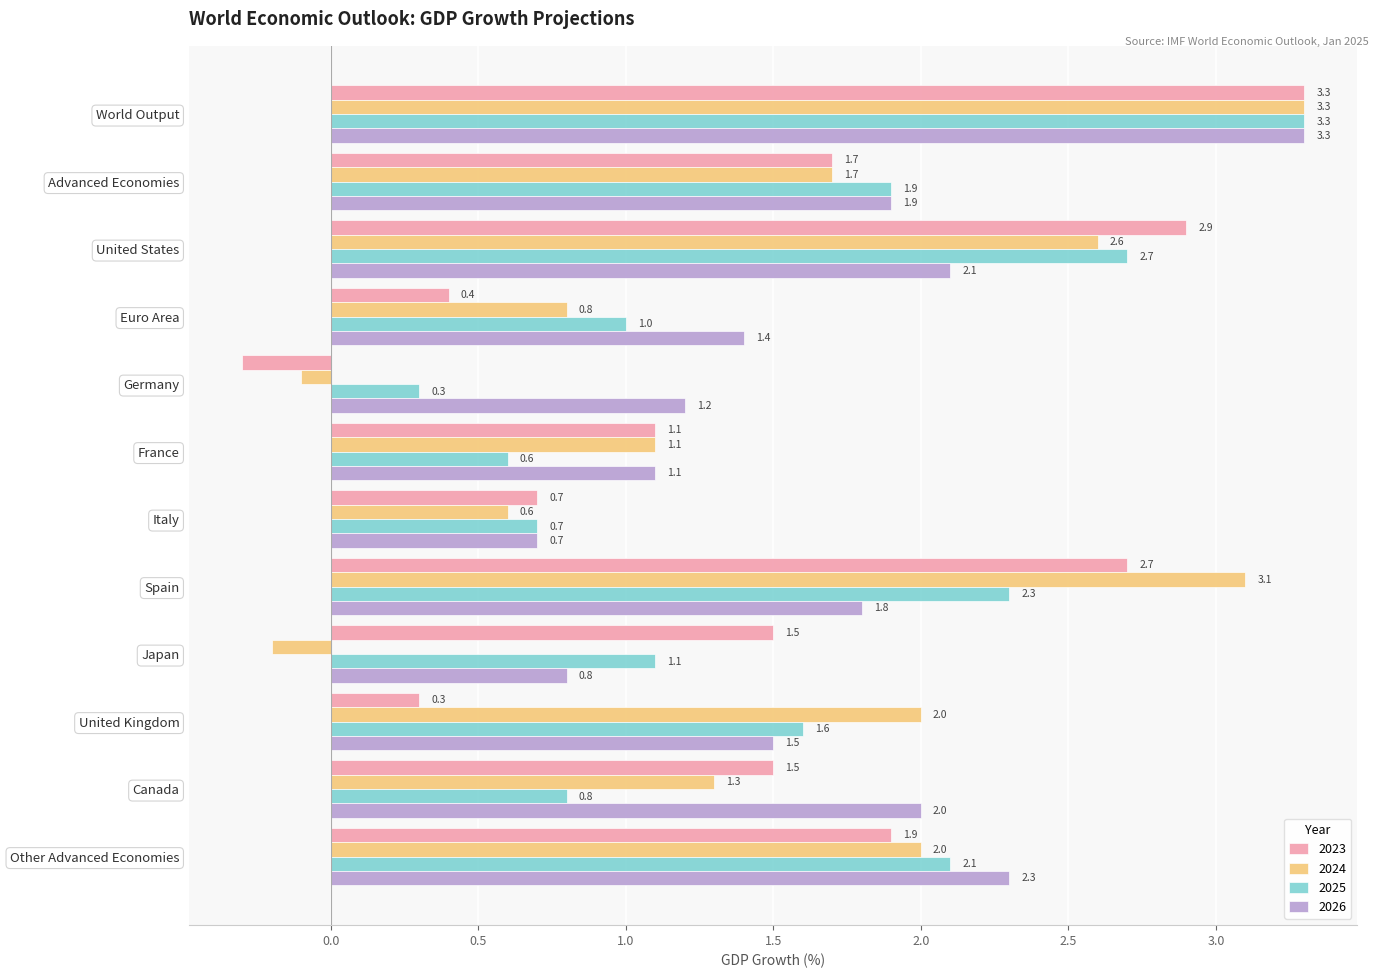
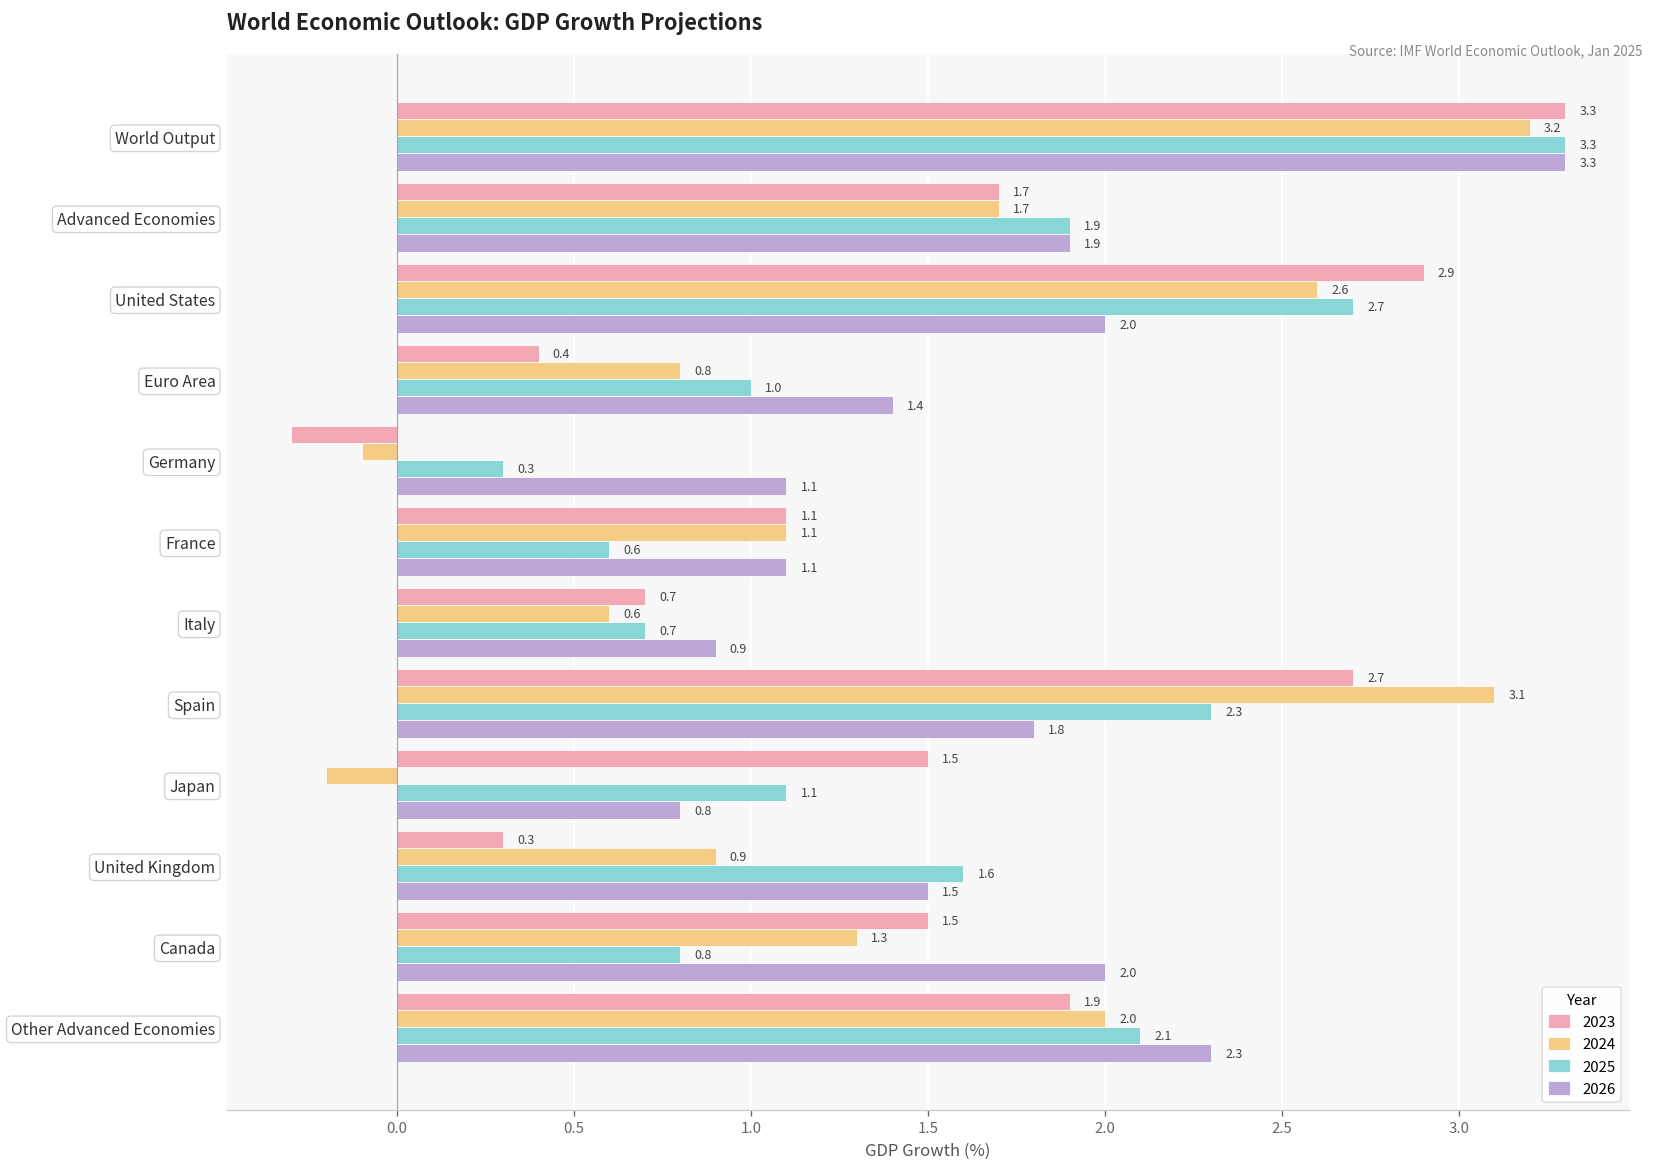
  {
    "2023": {
      "World Output": 3.3,
      "Advanced Economies": 1.7,
      "United States": 2.9,
      "Euro Area": 0.4,
      "France": 1.1,
      "Italy": 0.7,
      "Spain": 2.7,
      "Japan": 1.5,
      "United Kingdom": 0.3,
      "Canada": 1.5,
      "Other Advanced Economies": 1.9
    },
    "2024": {
-     "World Output": 3.3,
+     "World Output": 3.2,
      "Advanced Economies": 1.7,
      "United States": 2.6,
      "Euro Area": 0.8,
      "France": 1.1,
      "Italy": 0.6,
      "Spain": 3.1,
-     "United Kingdom": 2.0,
+     "United Kingdom": 0.9,
      "Canada": 1.3,
      "Other Advanced Economies": 2.0
    },
    "2025": {
      "World Output": 3.3,
      "Advanced Economies": 1.9,
      "United States": 2.7,
      "Euro Area": 1.0,
      "Germany": 0.3,
      "France": 0.6,
      "Italy": 0.7,
      "Spain": 2.3,
      "Japan": 1.1,
      "United Kingdom": 1.6,
      "Canada": 0.8,
      "Other Advanced Economies": 2.1
    },
    "2026": {
      "World Output": 3.3,
      "Advanced Economies": 1.9,
-     "United States": 2.1,
+     "United States": 2.0,
      "Euro Area": 1.4,
-     "Germany": 1.2,
+     "Germany": 1.1,
      "France": 1.1,
-     "Italy": 0.7,
+     "Italy": 0.9,
      "Spain": 1.8,
      "Japan": 0.8,
      "United Kingdom": 1.5,
      "Canada": 2.0,
      "Other Advanced Economies": 2.3
    }
  }
